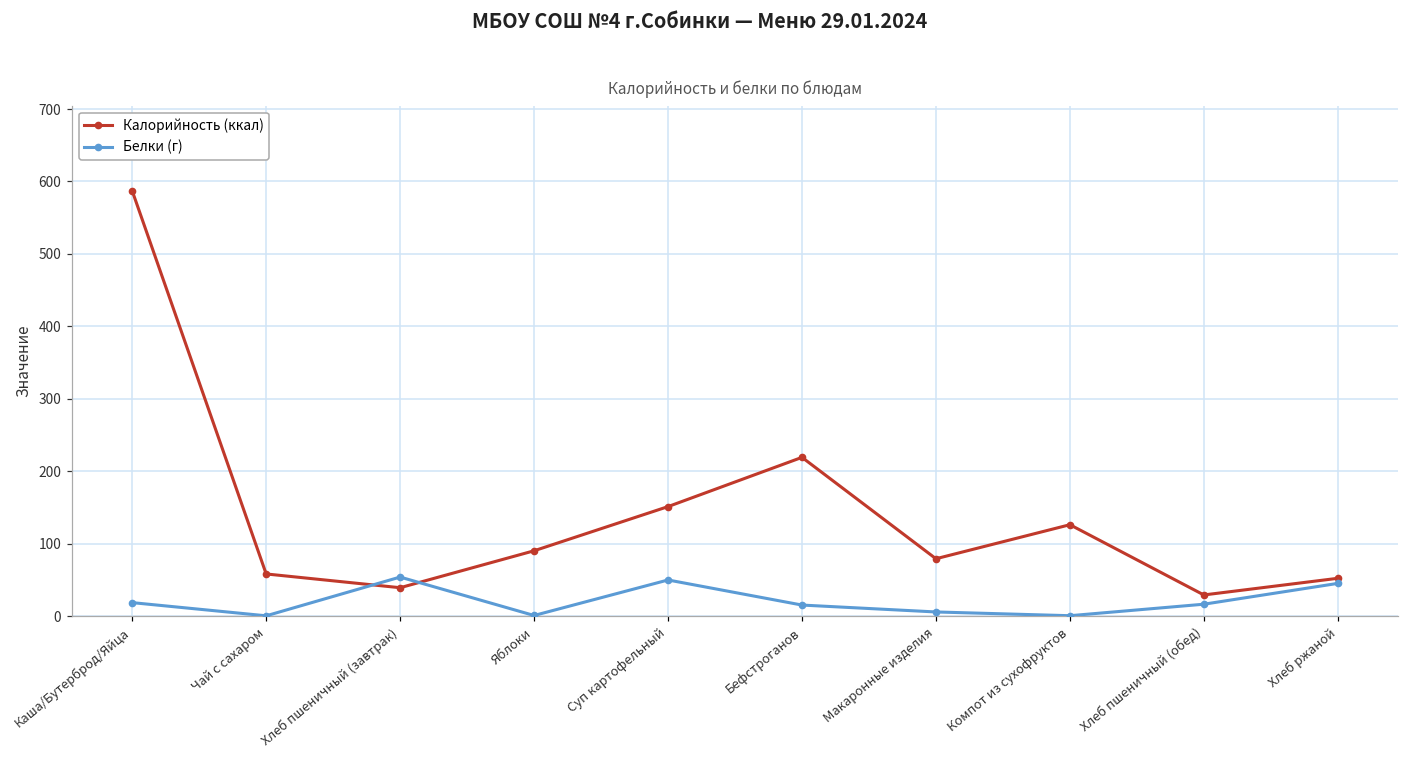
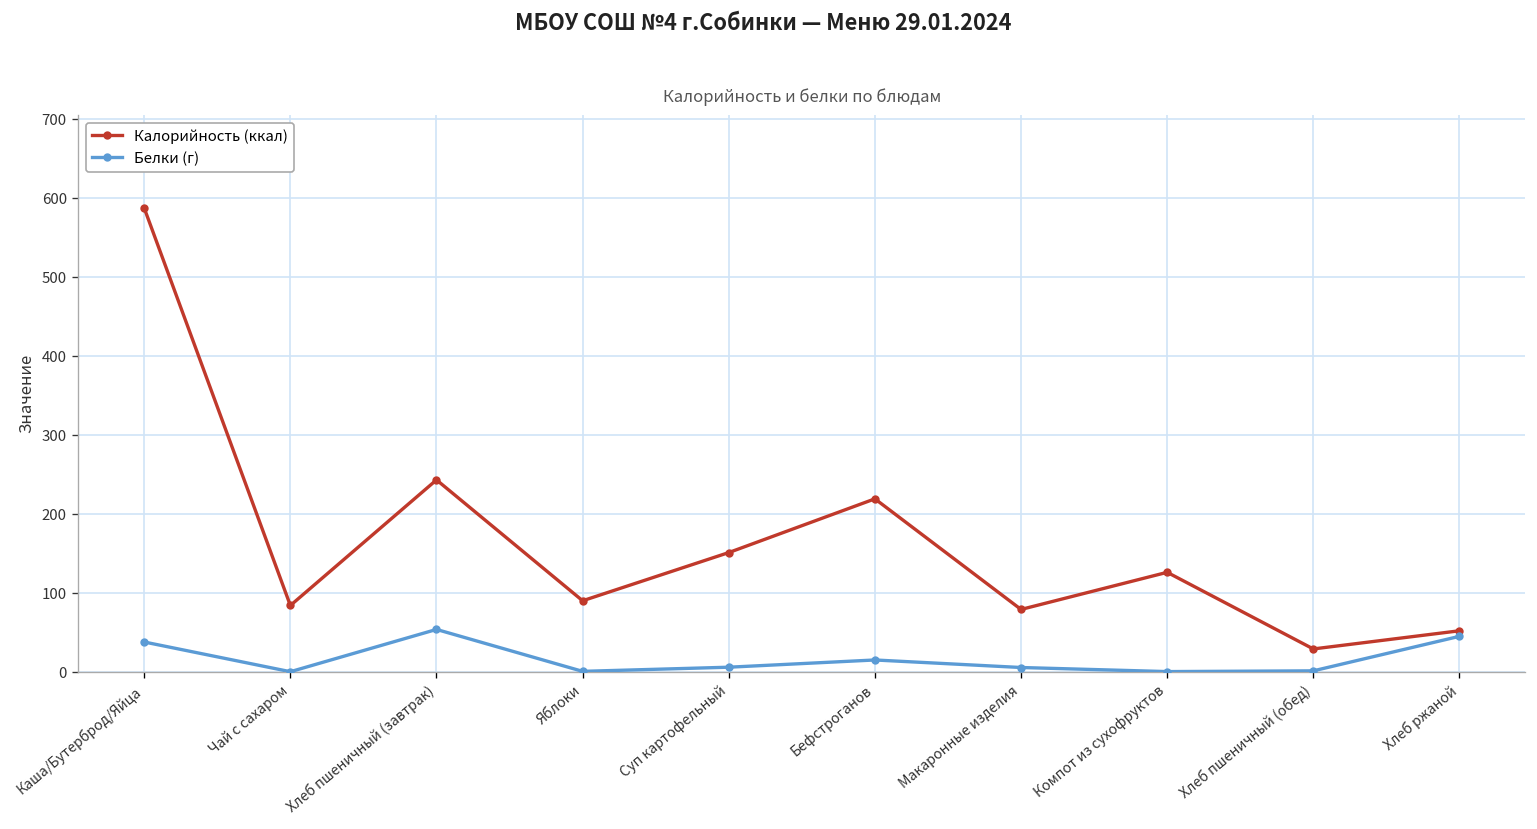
  {
    "Калорийность (ккал)": {
      "Каша/Бутерброд/Яйца": 590,
-     "Чай с сахаром": 60,
-     "Хлеб пшеничный (завтрак)": 40,
+     "Чай с сахаром": 80,
+     "Хлеб пшеничный (завтрак)": 240,
      "Яблоки": 90,
      "Суп картофельный": 150,
      "Бефстроганов": 220,
      "Макаронные изделия": 80,
      "Компот из сухофруктов": 130,
      "Хлеб пшеничный (обед)": 30,
      "Хлеб ржаной": 50
    },
    "Белки (г)": {
-     "Каша/Бутерброд/Яйца": 20,
+     "Каша/Бутерброд/Яйца": 40,
      "Чай с сахаром": 0,
      "Хлеб пшеничный (завтрак)": 50,
      "Яблоки": 0,
-     "Суп картофельный": 50,
+     "Суп картофельный": 10,
      "Бефстроганов": 20,
      "Макаронные изделия": 10,
      "Компот из сухофруктов": 0,
-     "Хлеб пшеничный (обед)": 20,
+     "Хлеб пшеничный (обед)": 0,
      "Хлеб ржаной": 40
    }
  }
